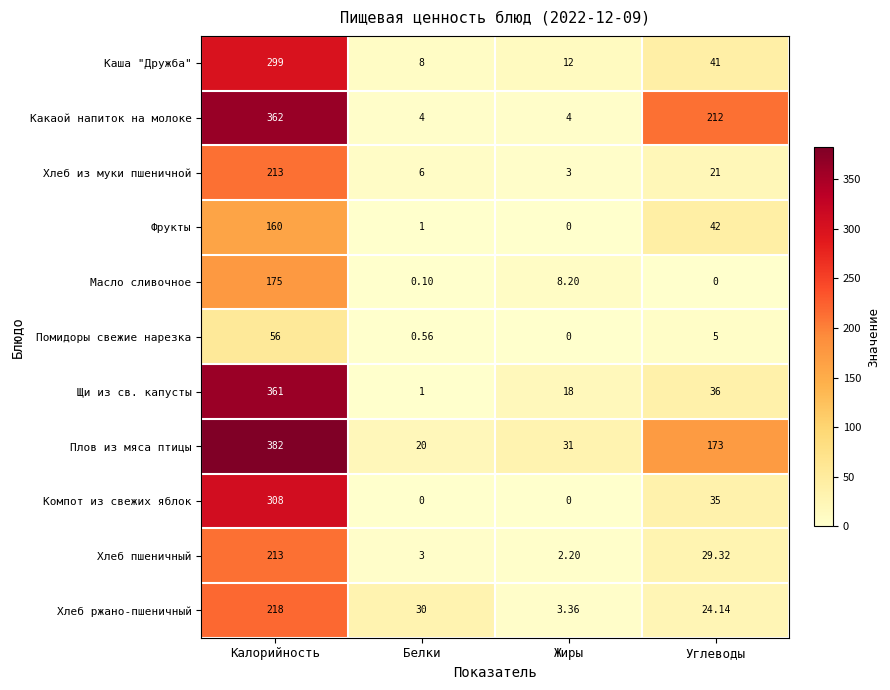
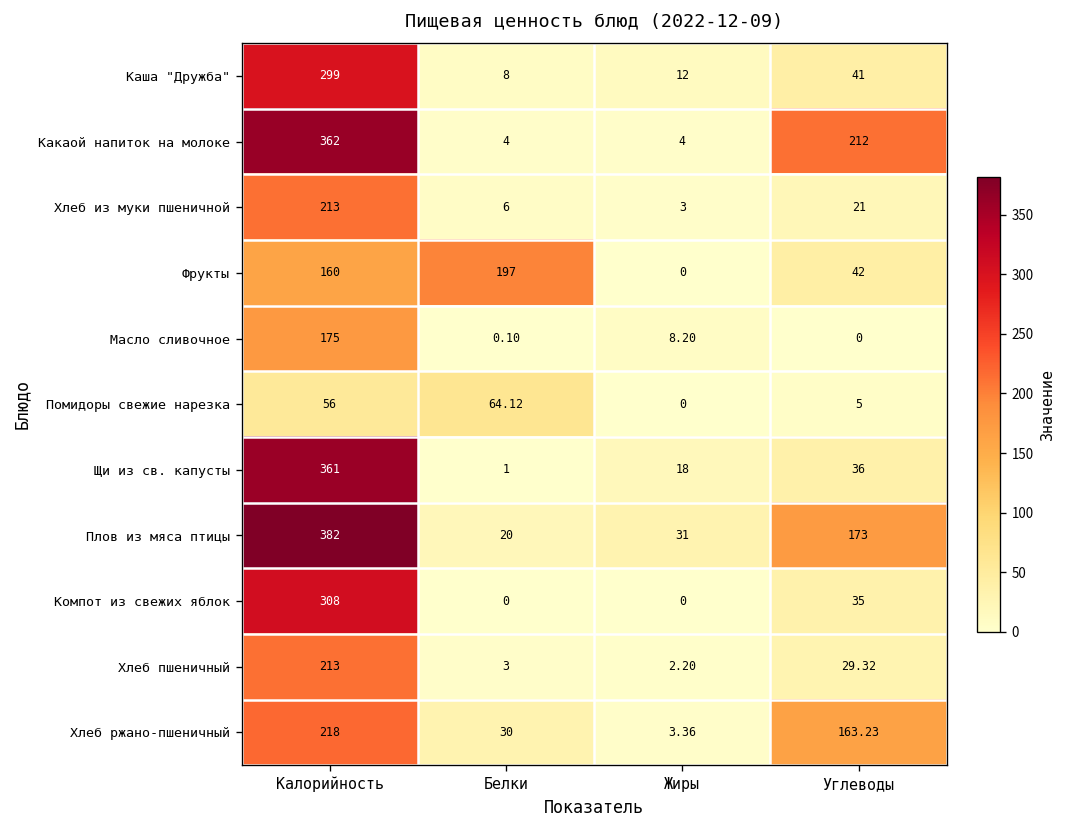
  {
    "Каша \"Дружба\"": {
      "Калорийность": 299,
      "Белки": 8,
      "Жиры": 12,
      "Углеводы": 41
    },
    "Какаой напиток на молоке": {
      "Калорийность": 362,
      "Белки": 4,
      "Жиры": 4,
      "Углеводы": 212
    },
    "Хлеб из муки пшеничной": {
      "Калорийность": 213,
      "Белки": 6,
      "Жиры": 3,
      "Углеводы": 21
    },
    "Фрукты": {
      "Калорийность": 160,
-     "Белки": 1,
+     "Белки": 197,
      "Жиры": 0,
      "Углеводы": 42
    },
    "Масло сливочное": {
      "Калорийность": 175,
      "Белки": 0.10,
      "Жиры": 8.20,
      "Углеводы": 0
    },
    "Помидоры свежие нарезка": {
      "Калорийность": 56,
-     "Белки": 0.56,
+     "Белки": 64.12,
      "Жиры": 0,
      "Углеводы": 5
    },
    "Щи из св. капусты": {
      "Калорийность": 361,
      "Белки": 1,
      "Жиры": 18,
      "Углеводы": 36
    },
    "Плов из мяса птицы": {
      "Калорийность": 382,
      "Белки": 20,
      "Жиры": 31,
      "Углеводы": 173
    },
    "Компот из свежих яблок": {
      "Калорийность": 308,
      "Белки": 0,
      "Жиры": 0,
      "Углеводы": 35
    },
    "Хлеб пшеничный": {
      "Калорийность": 213,
      "Белки": 3,
      "Жиры": 2.20,
      "Углеводы": 29.32
    },
    "Хлеб ржано-пшеничный": {
      "Калорийность": 218,
      "Белки": 30,
      "Жиры": 3.36,
-     "Углеводы": 24.14
+     "Углеводы": 163.23
    }
  }
